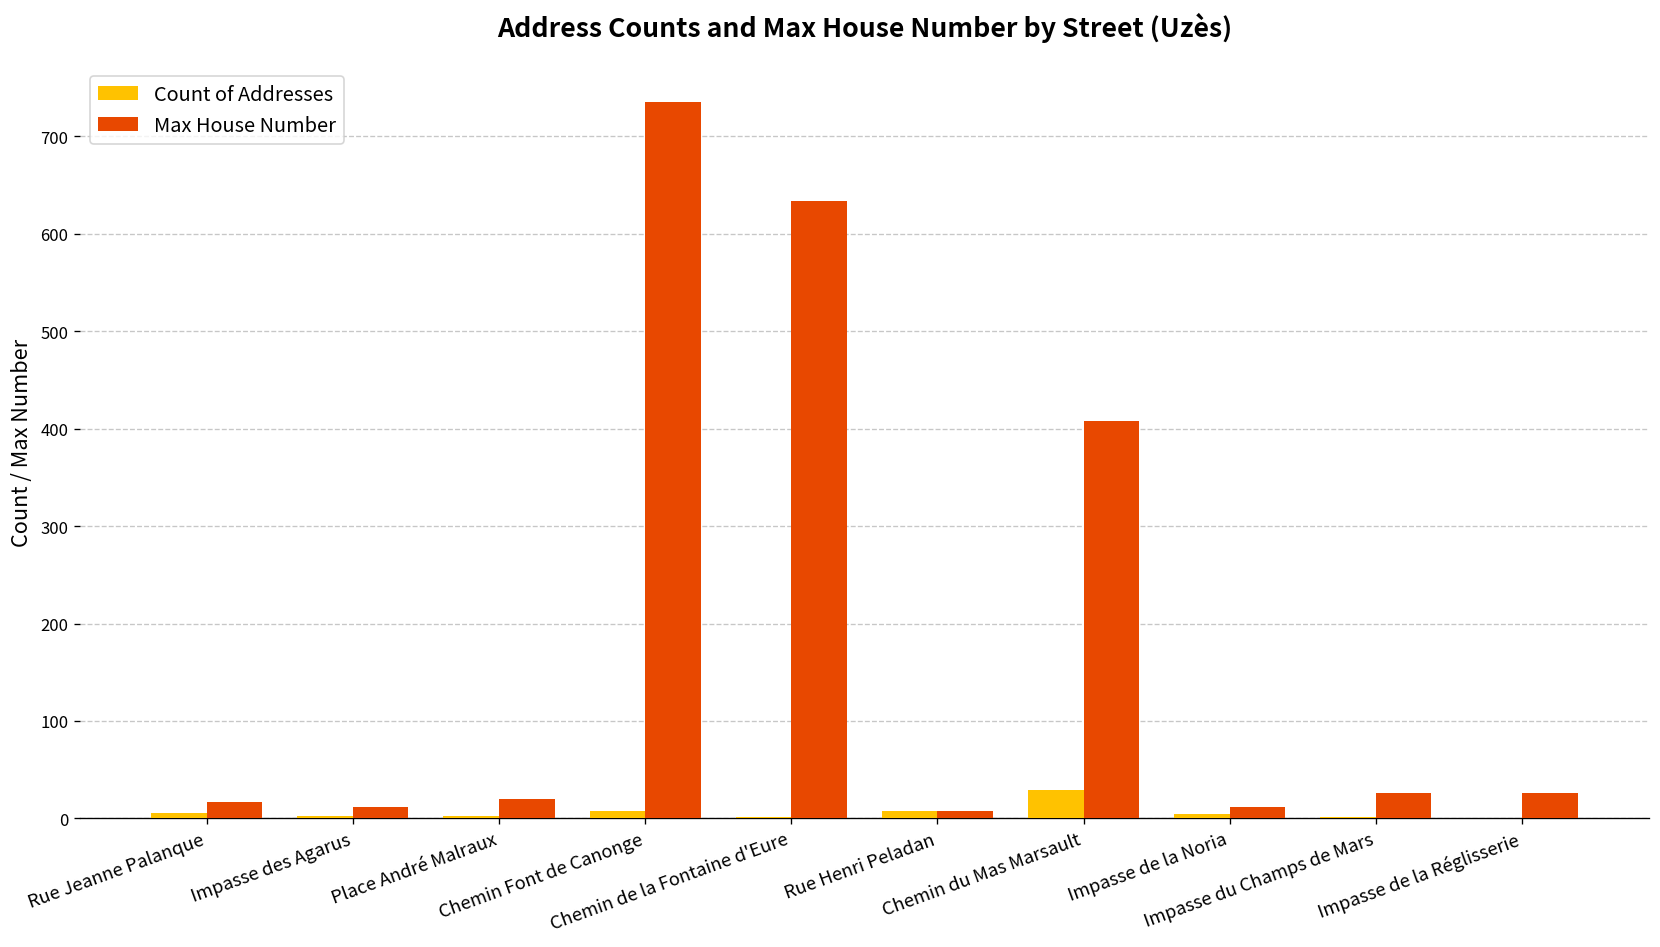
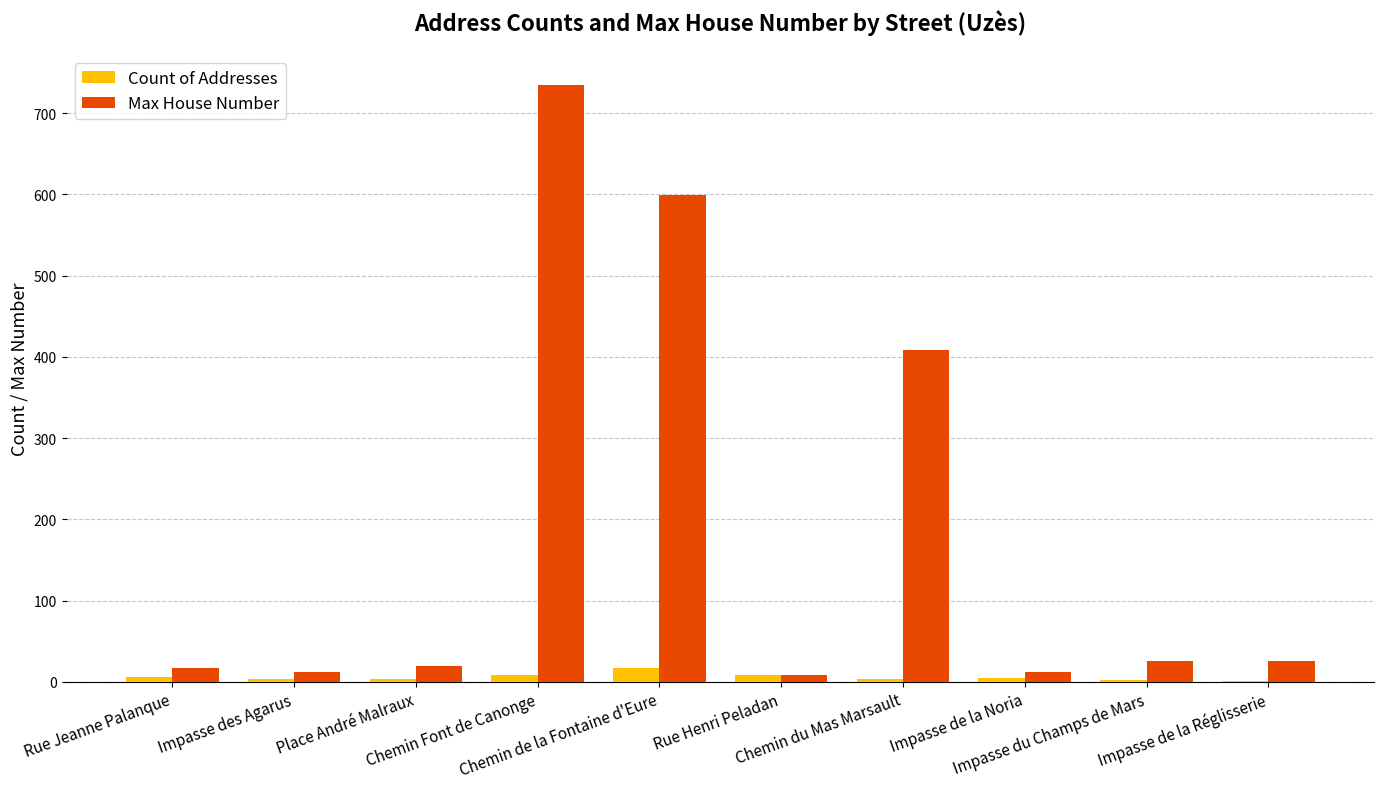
  {
    "Count of Addresses": {
      "Rue Jeanne Palanque": 10,
      "Chemin Font de Canonge": 10,
-     "Chemin de la Fontaine d'Eure": 0,
+     "Chemin de la Fontaine d'Eure": 20,
      "Rue Henri Peladan": 10,
-     "Chemin du Mas Marsault": 30,
+     "Chemin du Mas Marsault": 0,
      "Impasse de la Noria": 10
    },
    "Max House Number": {
      "Rue Jeanne Palanque": 20,
      "Impasse des Agarus": 10,
      "Place André Malraux": 20,
      "Chemin Font de Canonge": 740,
-     "Chemin de la Fontaine d'Eure": 630,
+     "Chemin de la Fontaine d'Eure": 600,
      "Rue Henri Peladan": 10,
      "Chemin du Mas Marsault": 410,
      "Impasse de la Noria": 10,
      "Impasse du Champs de Mars": 30,
      "Impasse de la Réglisserie": 30
    }
  }
